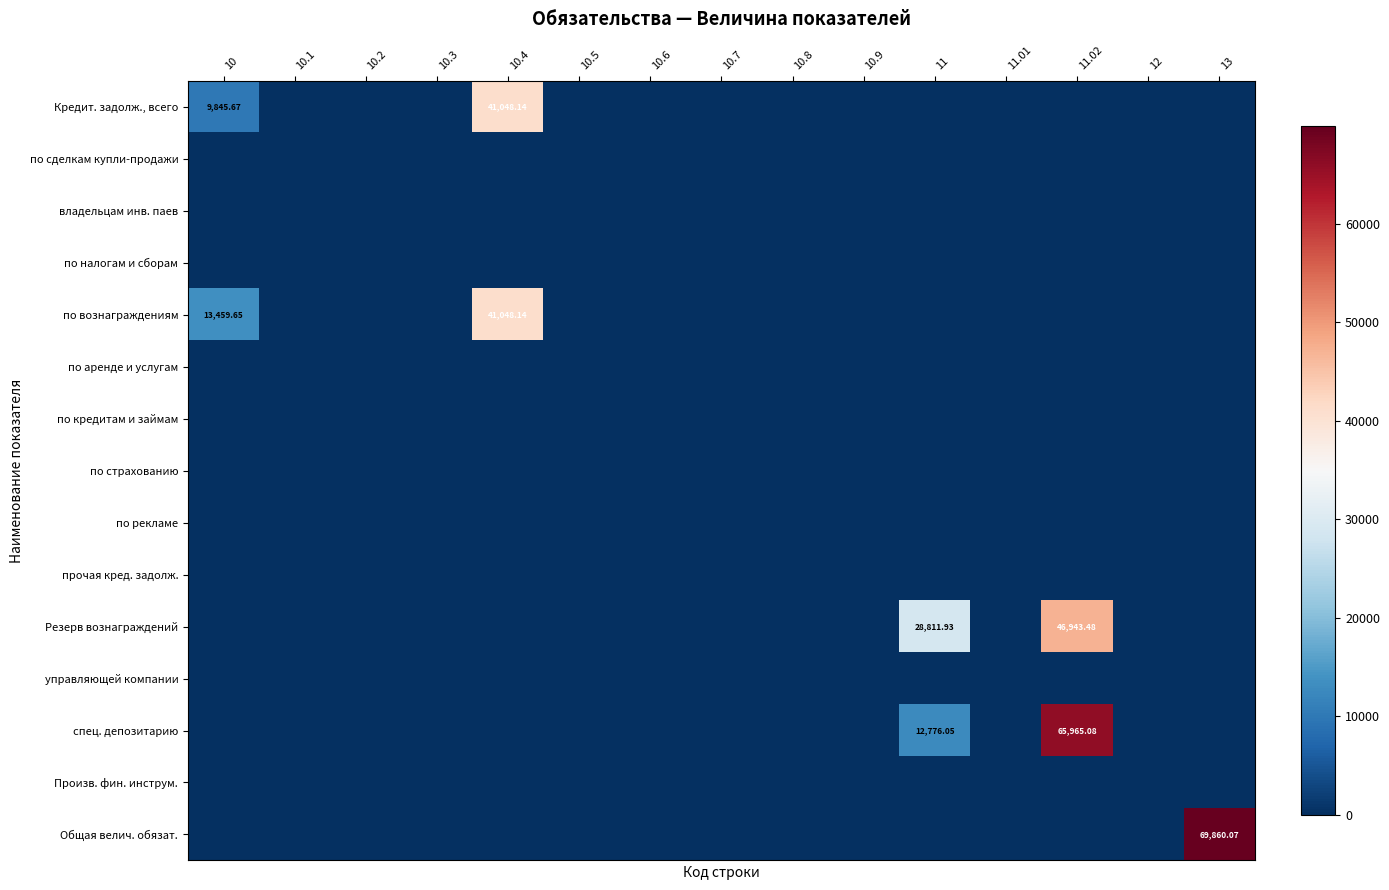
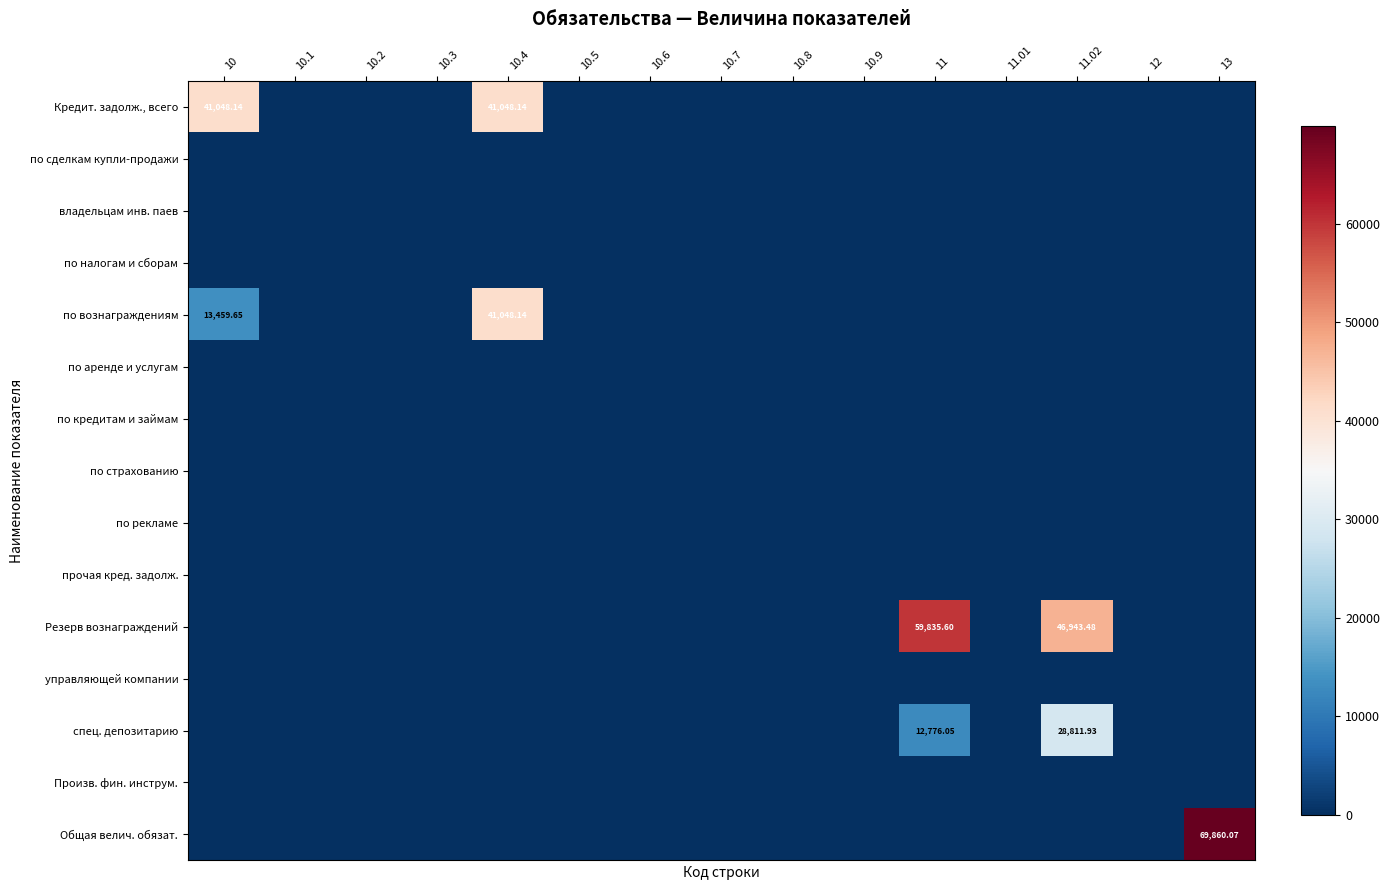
  {
    "Кредит. задолж., всего": {
-     "10": "9,845.67",
+     "10": "41,048.14",
      "10.4": "41,048.14"
    },
    "по вознаграждениям": {
      "10": "13,459.65",
      "10.4": "41,048.14"
    },
    "Резерв вознаграждений": {
-     "11": "28,811.93",
+     "11": "59,835.60",
      "11.02": "46,943.48"
    },
    "спец. депозитарию": {
      "11": "12,776.05",
-     "11.02": "65,965.08"
+     "11.02": "28,811.93"
    },
    "Общая велич. обязат.": {
      "13": "69,860.07"
    }
  }
